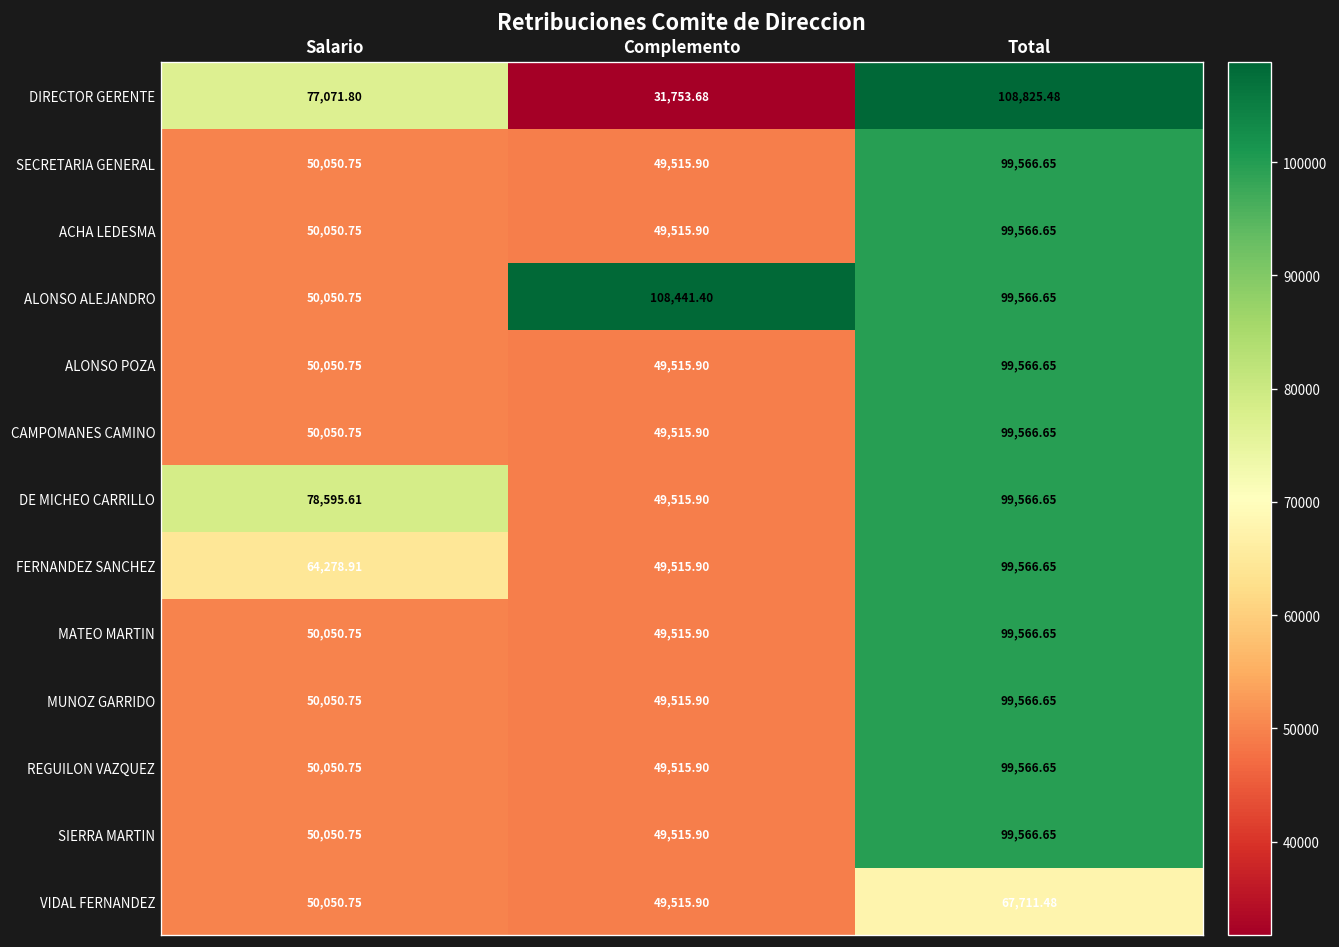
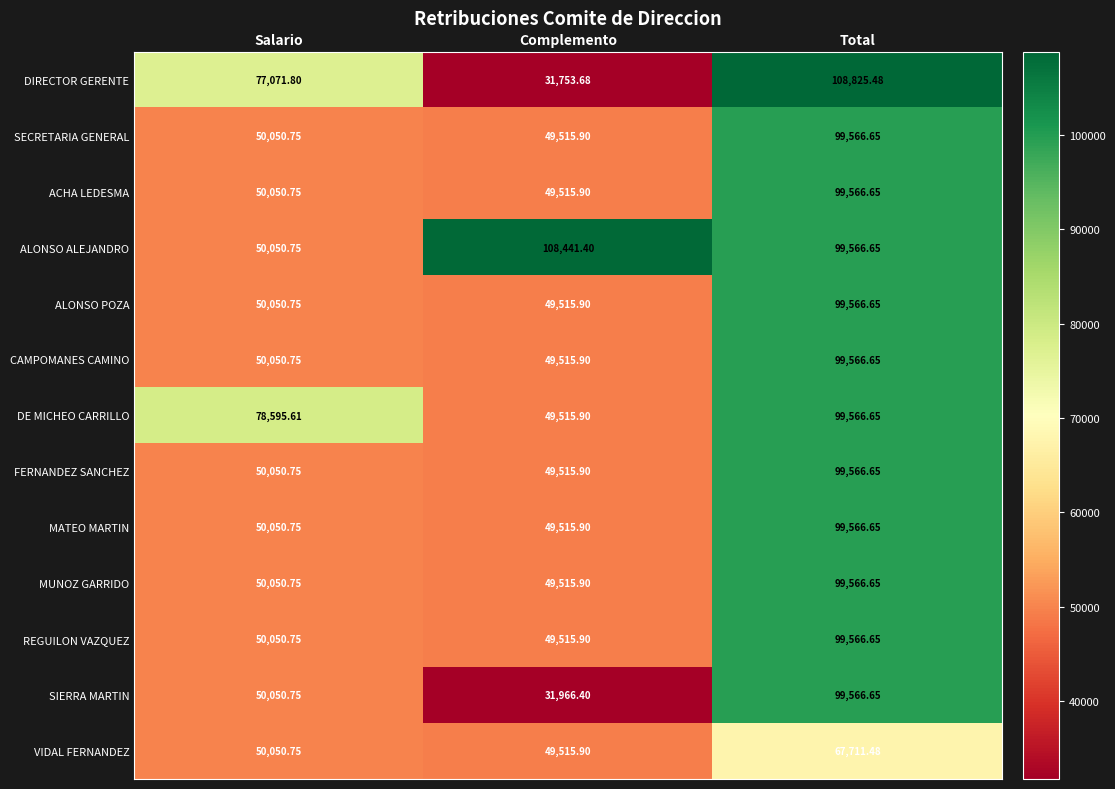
  {
    "DIRECTOR GERENTE": {
      "Salario": "77,071.80",
      "Complemento": "31,753.68",
      "Total": "108,825.48"
    },
    "SECRETARIA GENERAL": {
      "Salario": "50,050.75",
      "Complemento": "49,515.90",
      "Total": "99,566.65"
    },
    "ACHA LEDESMA": {
      "Salario": "50,050.75",
      "Complemento": "49,515.90",
      "Total": "99,566.65"
    },
    "ALONSO ALEJANDRO": {
      "Salario": "50,050.75",
      "Complemento": "108,441.40",
      "Total": "99,566.65"
    },
    "ALONSO POZA": {
      "Salario": "50,050.75",
      "Complemento": "49,515.90",
      "Total": "99,566.65"
    },
    "CAMPOMANES CAMINO": {
      "Salario": "50,050.75",
      "Complemento": "49,515.90",
      "Total": "99,566.65"
    },
    "DE MICHEO CARRILLO": {
      "Salario": "78,595.61",
      "Complemento": "49,515.90",
      "Total": "99,566.65"
    },
    "FERNANDEZ SANCHEZ": {
-     "Salario": "64,278.91",
+     "Salario": "50,050.75",
      "Complemento": "49,515.90",
      "Total": "99,566.65"
    },
    "MATEO MARTIN": {
      "Salario": "50,050.75",
      "Complemento": "49,515.90",
      "Total": "99,566.65"
    },
    "MUNOZ GARRIDO": {
      "Salario": "50,050.75",
      "Complemento": "49,515.90",
      "Total": "99,566.65"
    },
    "REGUILON VAZQUEZ": {
      "Salario": "50,050.75",
      "Complemento": "49,515.90",
      "Total": "99,566.65"
    },
    "SIERRA MARTIN": {
      "Salario": "50,050.75",
-     "Complemento": "49,515.90",
+     "Complemento": "31,966.40",
      "Total": "99,566.65"
    },
    "VIDAL FERNANDEZ": {
      "Salario": "50,050.75",
      "Complemento": "49,515.90",
      "Total": "67,711.48"
    }
  }
